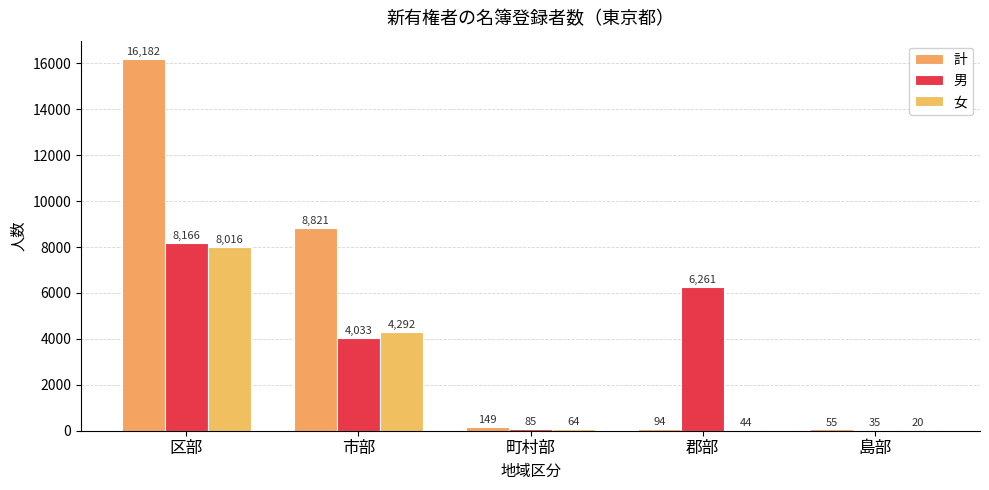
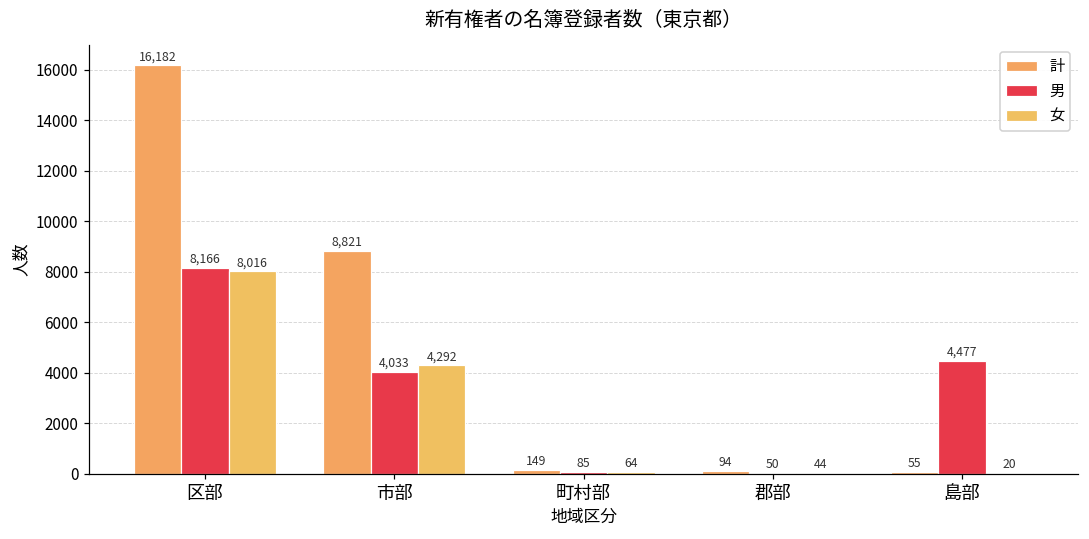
  {
    "男": {
      "区部": "8,166",
      "市部": "4,033",
      "町村部": "85",
-     "郡部": "6,261",
-     "島部": "35"
+     "郡部": "50",
+     "島部": "4,477"
    }
  }
